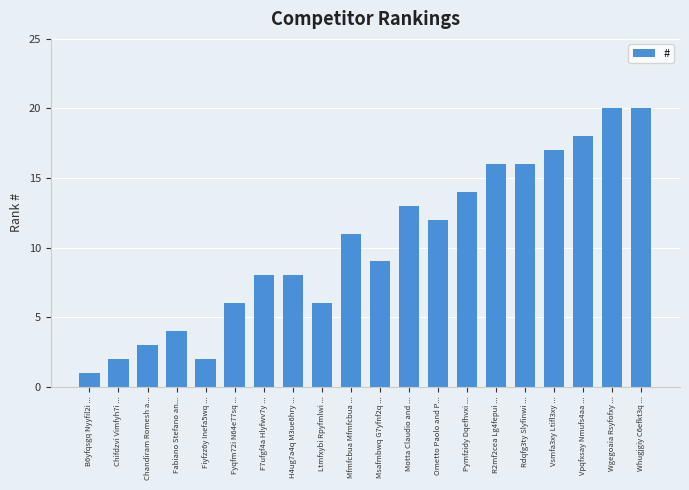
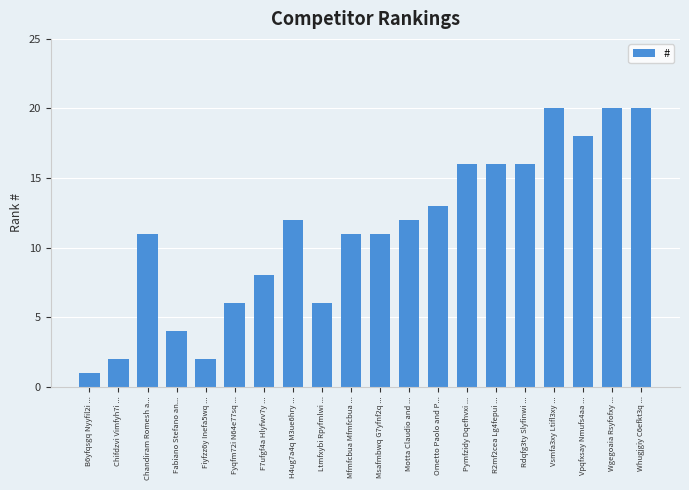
  {
    "B6yfqsgq Nyyfil2i ...": 1,
    "Chifdzvi Vimfyh7i ...": 2,
-   "Chandiram Romesh a...": 3,
+   "Chandiram Romesh a...": 11,
    "Fabiano Stefano an...": 4,
    "Fiyfzz6y Inefa5wq ...": 2,
    "Fyqfm72i N64e77sq ...": 6,
    "F7ufgf4a Hlyfwv7y ...": 8,
-   "H4ug7a4q M3ue6hry ...": 8,
+   "H4ug7a4q M3ue6hry ...": 12,
    "Ltmfxybi Rpyfmlwi ...": 6,
    "Mfmfcbua Mfmfcbua ...": 11,
-   "Msafmbwq G7yfnf2q ...": 9,
-   "Motta Claudio and ...": 13,
-   "Ometto Paolo and P...": 12,
-   "Pymfzidy Dqefhvxi ...": 14,
+   "Msafmbwq G7yfnf2q ...": 11,
+   "Motta Claudio and ...": 12,
+   "Ometto Paolo and P...": 13,
+   "Pymfzidy Dqefhvxi ...": 16,
    "R2mf2cea Lg4fepui ...": 16,
    "Rdqfg3ty Slyfinwi ...": 16,
-   "Vsmfa3xy Ltifl3xy ...": 17,
+   "Vsmfa3xy Ltifl3xy ...": 20,
    "Vpqfxsay Nmufs4aa ...": 18,
    "Wgegoaia Rsyfofxy ...": 20,
    "Whugjgiy C6efkt3q ...": 20
  }
